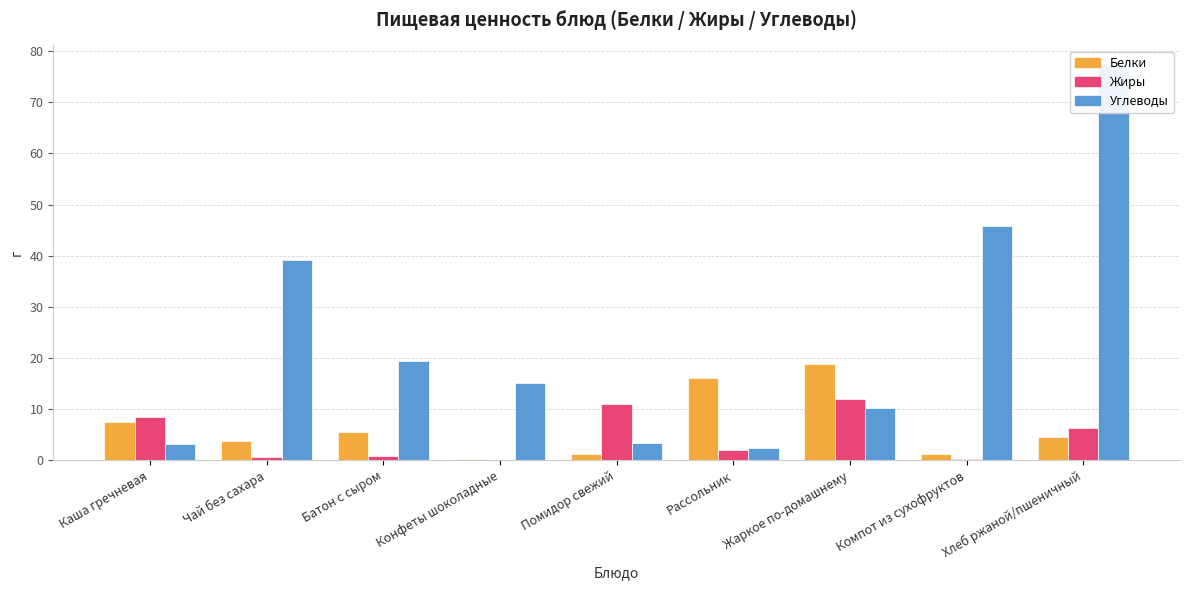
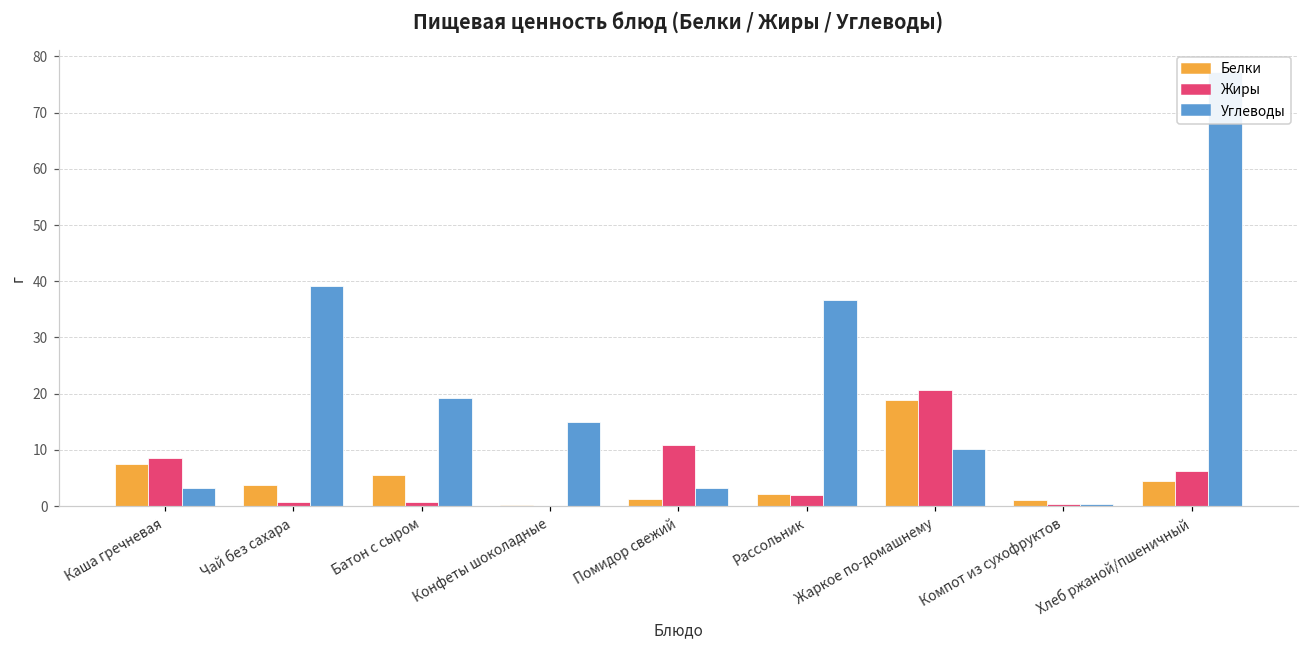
  {
    "Белки": {
      "Каша гречневая": 8,
      "Чай без сахара": 4,
      "Батон с сыром": 5,
      "Помидор свежий": 1,
-     "Рассольник": 16,
+     "Рассольник": 2,
      "Жаркое по-домашнему": 19,
      "Компот из сухофруктов": 1,
      "Хлеб ржаной/пшеничный": 4
    },
    "Жиры": {
      "Каша гречневая": 9,
      "Чай без сахара": 1,
      "Батон с сыром": 1,
      "Конфеты шоколадные": 0,
      "Помидор свежий": 11,
      "Рассольник": 2,
-     "Жаркое по-домашнему": 12,
+     "Жаркое по-домашнему": 21,
      "Хлеб ржаной/пшеничный": 6
    },
    "Углеводы": {
      "Каша гречневая": 3,
      "Чай без сахара": 39,
      "Батон с сыром": 19,
      "Конфеты шоколадные": 15,
      "Помидор свежий": 3,
-     "Рассольник": 2,
+     "Рассольник": 37,
      "Жаркое по-домашнему": 10,
-     "Компот из сухофруктов": 46
+     "Компот из сухофруктов": 0
    }
  }
